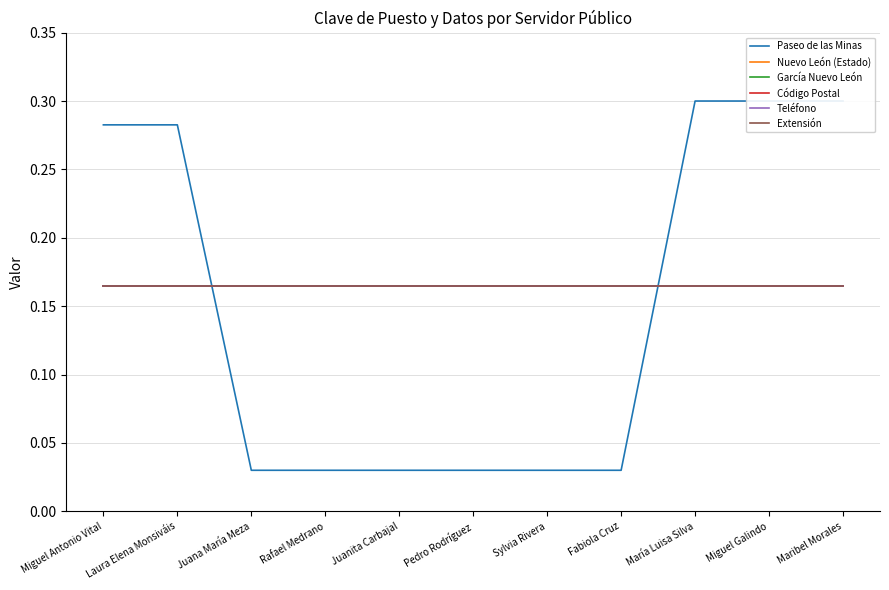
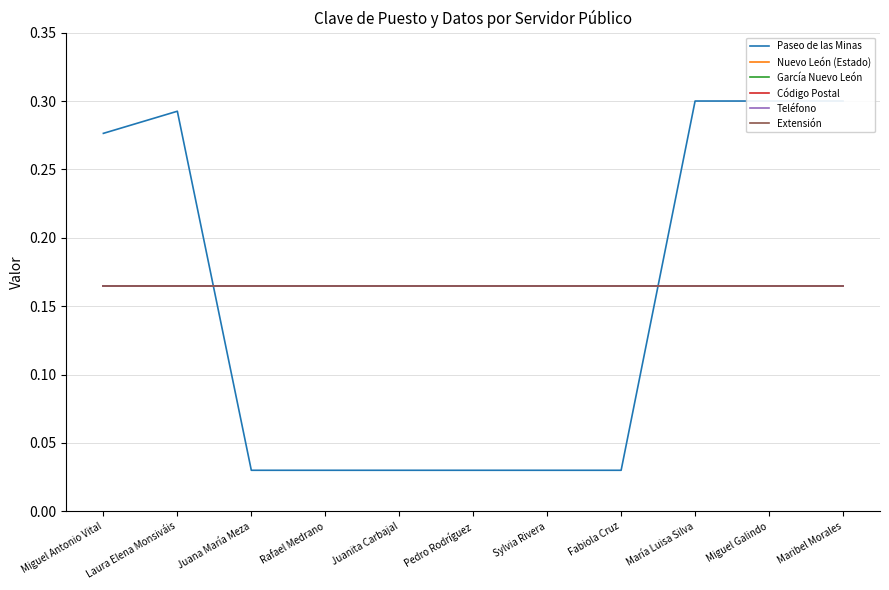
  {
    "Paseo de las Minas": {
-     "Miguel Antonio Vital": 0.283,
-     "Laura Elena Monsiváis": 0.283,
+     "Miguel Antonio Vital": 0.276,
+     "Laura Elena Monsiváis": 0.293,
      "Juana María Meza": 0.030,
      "Rafael Medrano": 0.030,
      "Juanita Carbajal": 0.030,
      "Pedro Rodríguez": 0.030,
      "Sylvia Rivera": 0.030,
      "Fabiola Cruz": 0.030,
      "María Luisa Silva": 0.300
    },
    "Extensión": {
      "Miguel Antonio Vital": 0.165,
      "Laura Elena Monsiváis": 0.165,
      "Juana María Meza": 0.165,
      "Rafael Medrano": 0.165,
      "Juanita Carbajal": 0.165,
      "Pedro Rodríguez": 0.165,
      "Sylvia Rivera": 0.165,
      "Fabiola Cruz": 0.165,
      "María Luisa Silva": 0.165,
      "Miguel Galindo": 0.165,
      "Maribel Morales": 0.165
    }
  }
